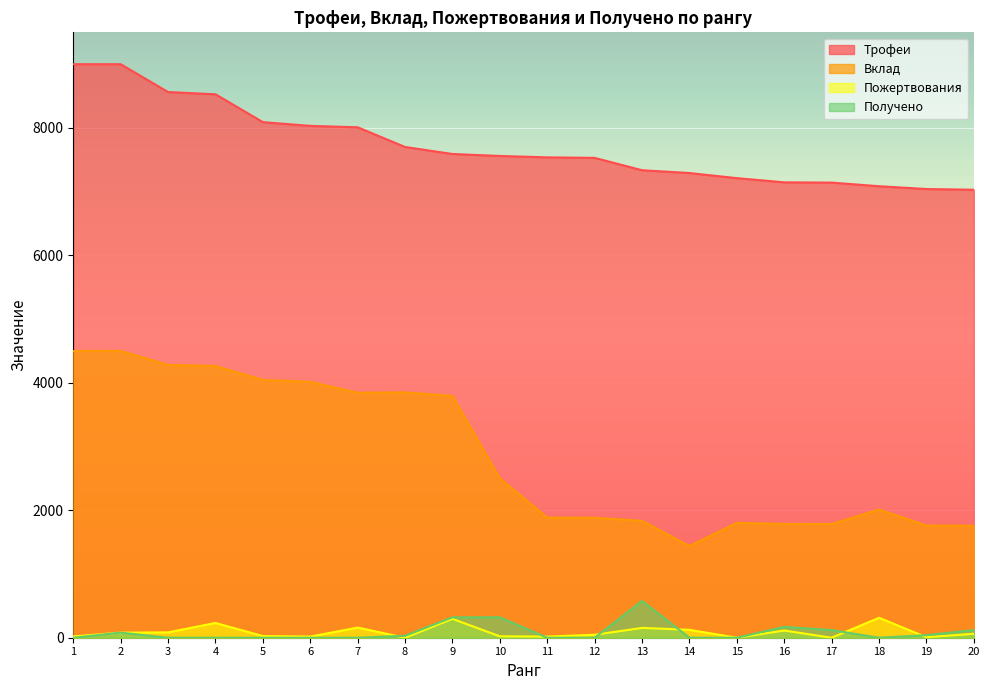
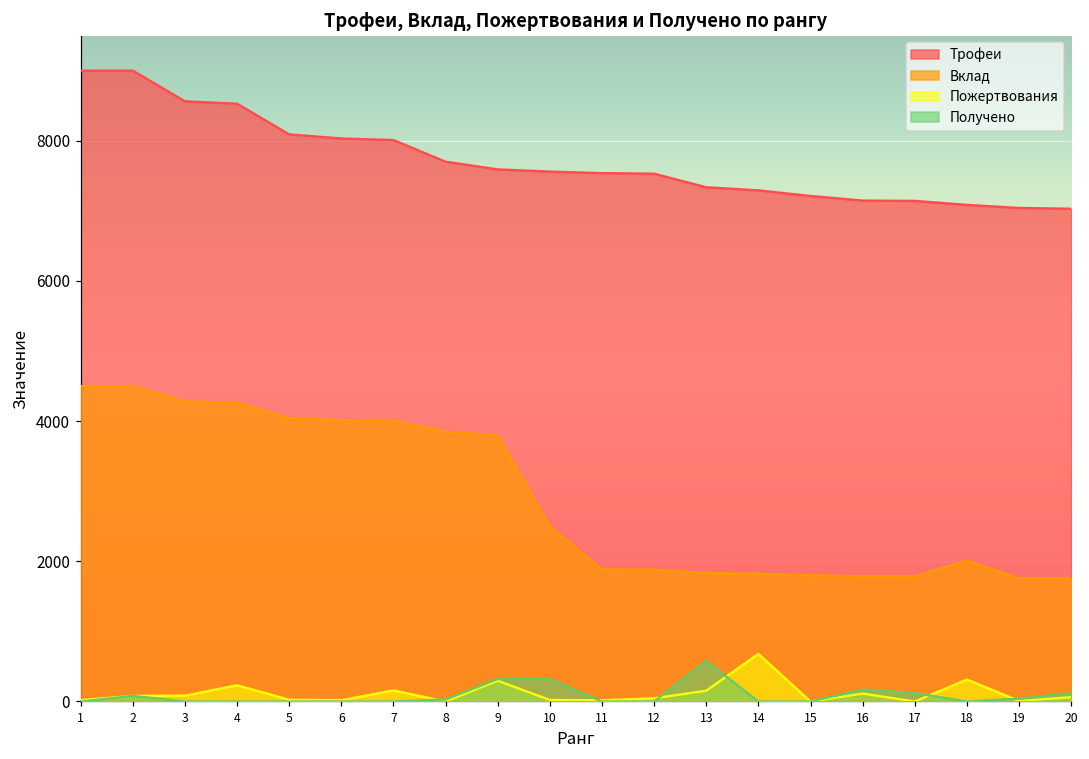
  {
    "Трофеи": {
      "1": 9000,
      "2": 9000,
      "3": 8600,
      "4": 8500,
      "5": 8100,
      "6": 8000,
      "7": 8000,
      "8": 7700,
      "9": 7600,
      "10": 7600,
      "11": 7500,
      "12": 7500,
      "13": 7300,
      "14": 7300,
      "15": 7200,
      "16": 7100,
      "17": 7100,
      "18": 7100,
      "19": 7000,
      "20": 7000
    },
    "Вклад": {
      "1": 4500,
      "2": 4500,
      "3": 4300,
      "4": 4300,
      "5": 4000,
      "6": 4000,
-     "7": 3800,
+     "7": 4000,
      "8": 3900,
      "9": 3800,
      "10": 2500,
      "11": 1900,
      "12": 1900,
      "13": 1800,
-     "14": 1400,
+     "14": 1800,
      "15": 1800,
      "16": 1800,
      "17": 1800,
      "18": 2000,
      "19": 1800,
      "20": 1800
    },
    "Пожертвования": {
      "3": 100,
      "4": 200,
      "7": 200,
      "10": 0,
      "12": 0,
      "13": 200,
-     "14": 100,
+     "14": 700,
      "16": 100,
      "17": 0,
      "18": 300,
      "20": 100
    },
    "Получено": {
      "3": 0,
      "4": 0,
      "7": 0,
      "10": 300,
      "12": 0,
      "13": 600,
      "14": 0,
      "16": 200,
      "17": 100,
      "18": 0,
      "20": 100
    }
  }
